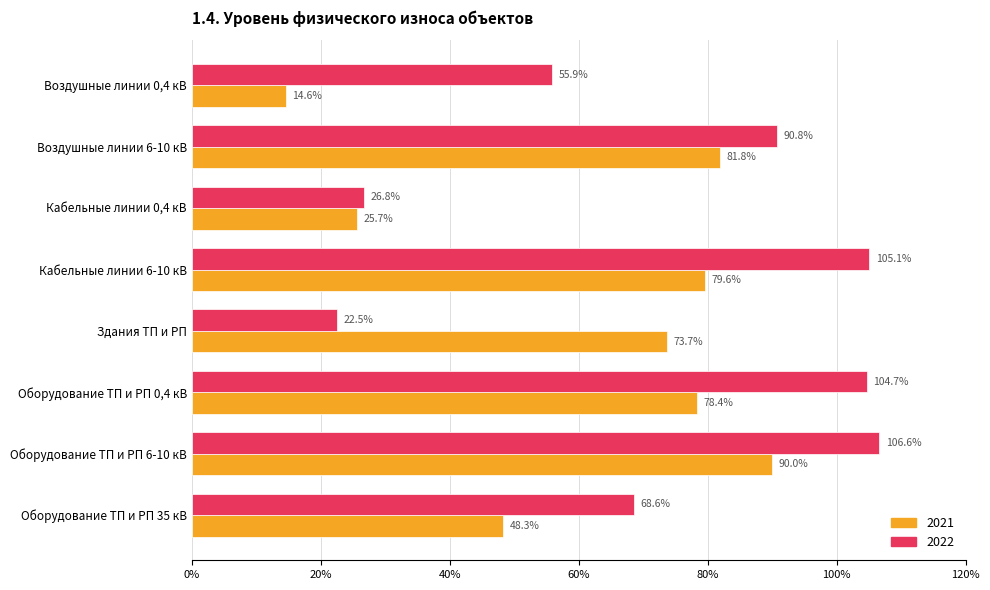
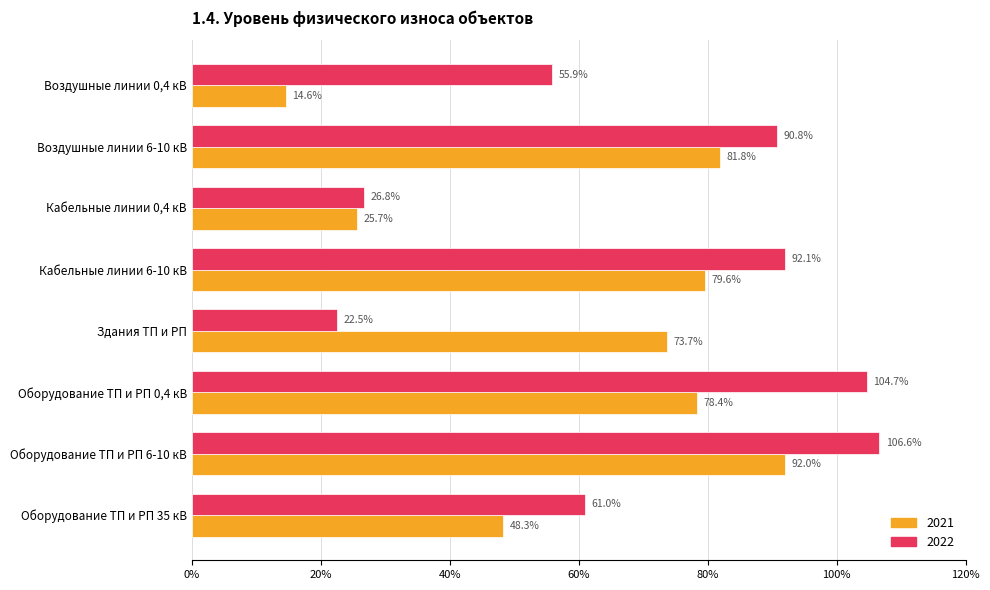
  {
    "2021": {
      "Воздушные линии 0,4 кВ": "14.6%",
      "Воздушные линии 6-10 кВ": "81.8%",
      "Кабельные линии 0,4 кВ": "25.7%",
      "Кабельные линии 6-10 кВ": "79.6%",
      "Здания ТП и РП": "73.7%",
      "Оборудование ТП и РП 0,4 кВ": "78.4%",
-     "Оборудование ТП и РП 6-10 кВ": "90.0%",
+     "Оборудование ТП и РП 6-10 кВ": "92.0%",
      "Оборудование ТП и РП 35 кВ": "48.3%"
    },
    "2022": {
      "Воздушные линии 0,4 кВ": "55.9%",
      "Воздушные линии 6-10 кВ": "90.8%",
      "Кабельные линии 0,4 кВ": "26.8%",
-     "Кабельные линии 6-10 кВ": "105.1%",
+     "Кабельные линии 6-10 кВ": "92.1%",
      "Здания ТП и РП": "22.5%",
      "Оборудование ТП и РП 0,4 кВ": "104.7%",
      "Оборудование ТП и РП 6-10 кВ": "106.6%",
-     "Оборудование ТП и РП 35 кВ": "68.6%"
+     "Оборудование ТП и РП 35 кВ": "61.0%"
    }
  }
